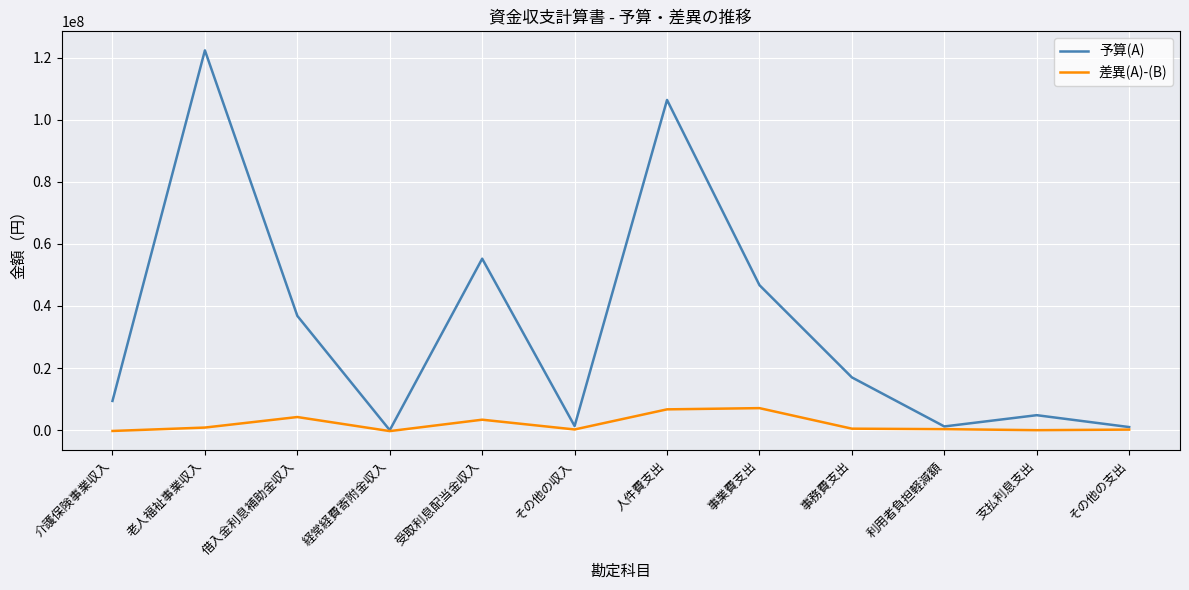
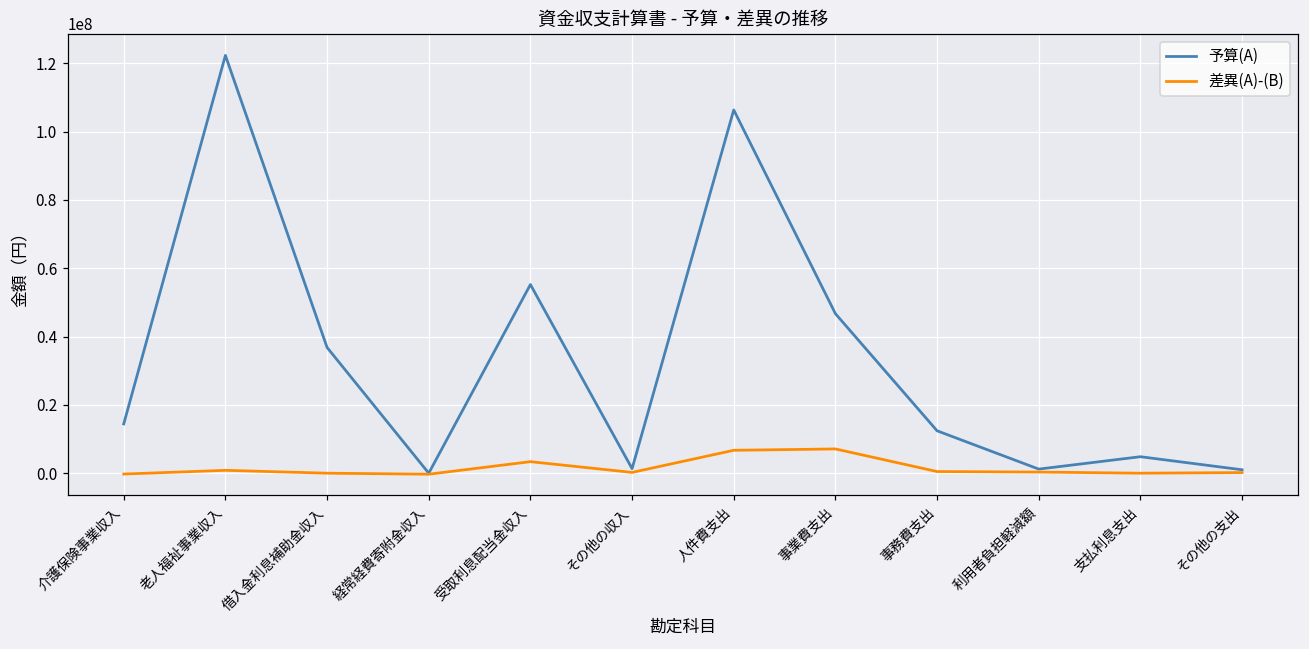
  {
    "予算(A)": {
-     "介護保険事業収入": 9000000,
+     "介護保険事業収入": 14000000,
      "老人福祉事業収入": 122000000,
      "借入金利息補助金収入": 37000000,
      "受取利息配当金収入": 55000000,
      "その他の収入": 1000000,
      "人件費支出": 106000000,
      "事業費支出": 47000000,
-     "事務費支出": 17000000,
+     "事務費支出": 12000000,
      "利用者負担軽減額": 1000000,
      "支払利息支出": 5000000
    },
    "差異(A)-(B)": {
      "介護保険事業収入": 0,
      "老人福祉事業収入": 1000000,
-     "借入金利息補助金収入": 4000000,
+     "借入金利息補助金収入": 0,
      "受取利息配当金収入": 3000000,
      "その他の収入": 0,
      "人件費支出": 7000000,
      "事業費支出": 7000000,
      "事務費支出": 0,
      "利用者負担軽減額": 0,
      "支払利息支出": 0
    }
  }
